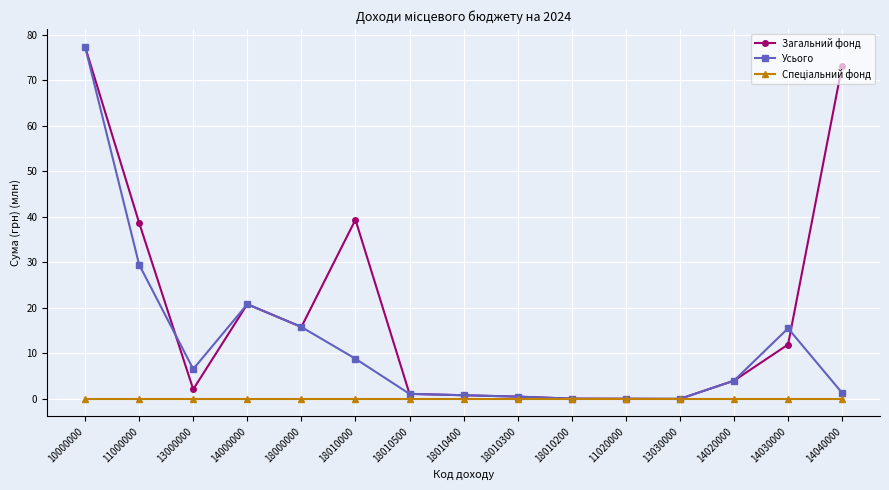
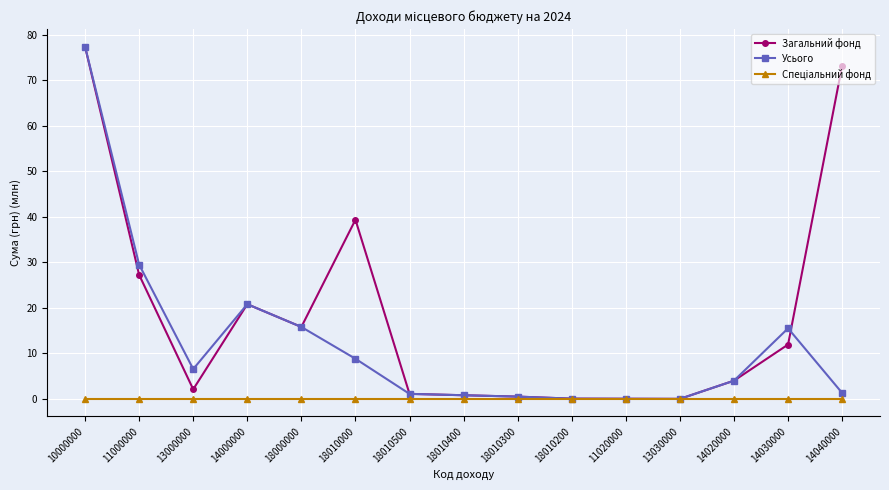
  {
    "Загальний фонд": {
-     "11000000": 39,
+     "11000000": 27,
      "13000000": 2,
      "18010000": 39,
      "14030000": 12
    },
    "Усього": {
      "11000000": 29,
      "13000000": 7,
      "18010000": 9,
      "14030000": 16,
      "14040000": 1
    },
    "Спеціальний фонд": {
      "10000000": 0,
      "11000000": 0,
      "13000000": 0,
      "14000000": 0,
      "18000000": 0,
      "18010000": 0,
      "18010500": 0,
      "18010400": 0,
      "14020000": 0,
      "14030000": 0,
      "14040000": 0
    }
  }
